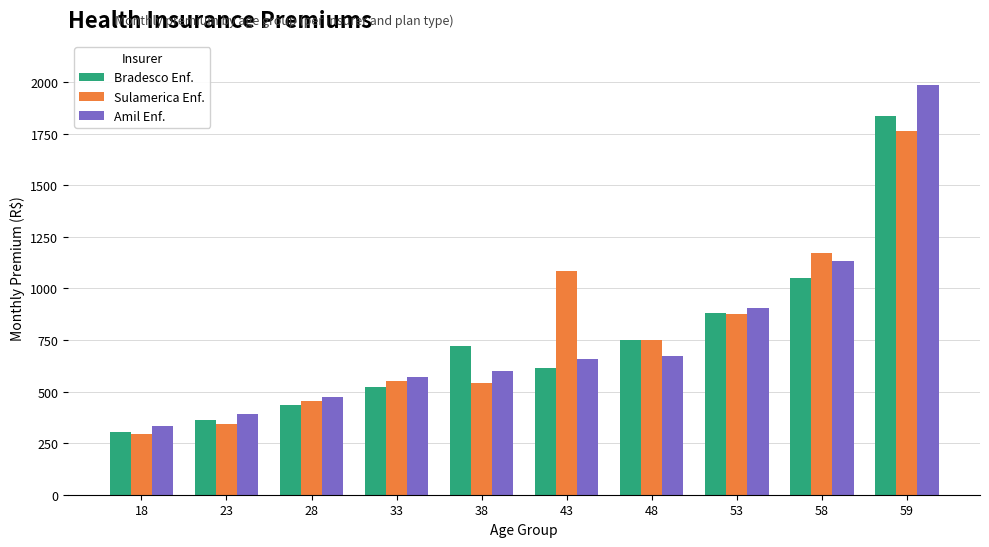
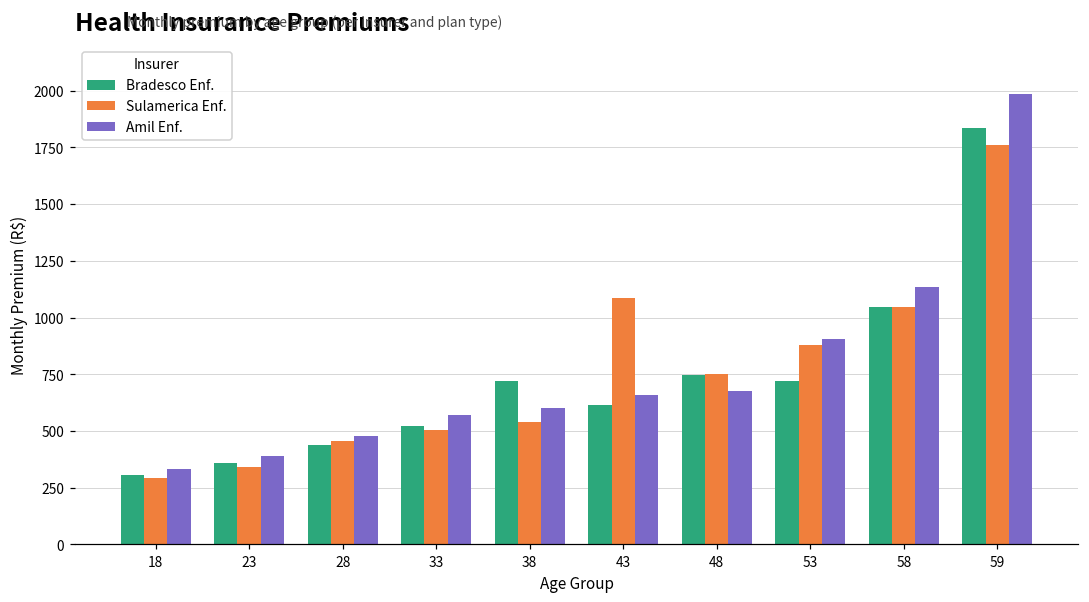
  {
    "Bradesco Enf.": {
      "18": 310,
      "23": 360,
      "28": 440,
      "33": 520,
      "38": 720,
      "43": 620,
      "48": 750,
-     "53": 880,
+     "53": 720,
      "58": 1050,
      "59": 1830
    },
    "Sulamerica Enf.": {
      "18": 290,
      "23": 340,
      "28": 460,
-     "33": 550,
+     "33": 510,
      "38": 540,
      "43": 1090,
      "48": 750,
      "53": 880,
-     "58": 1170,
+     "58": 1050,
      "59": 1760
    },
    "Amil Enf.": {
      "18": 330,
      "23": 390,
      "28": 480,
      "33": 570,
      "38": 600,
      "43": 660,
      "48": 670,
      "53": 910,
      "58": 1130,
      "59": 1980
    }
  }
